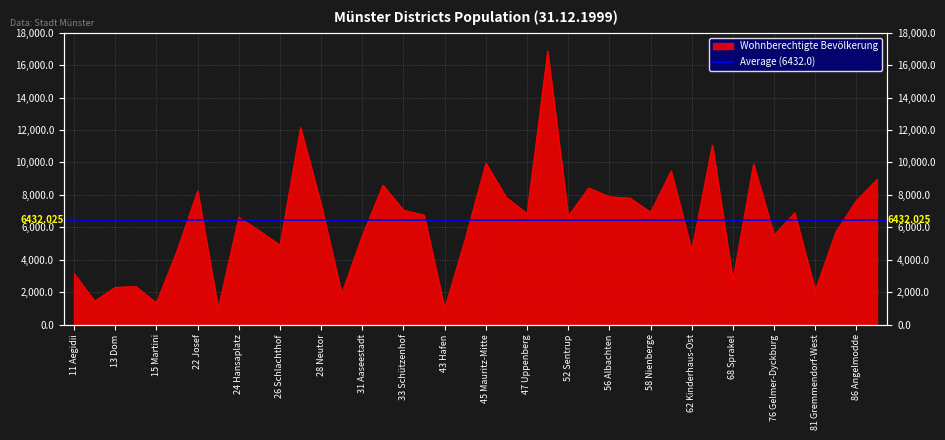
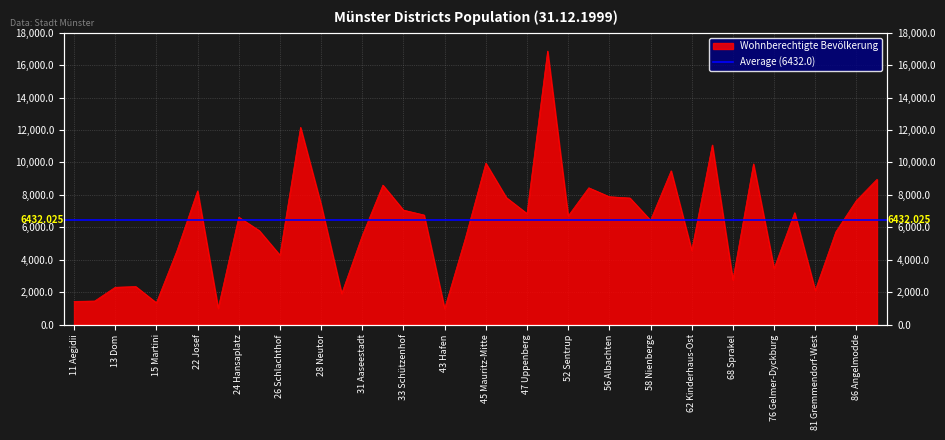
  {
-   "11 Aegidii": "3,100",
+   "11 Aegidii": "1,400",
    "13 Dom": "2,300",
    "15 Martini": "1,300",
    "22 Josef": "8,200",
    "24 Hansaplatz": "6,600",
-   "26 Schlachthof": "4,900",
+   "26 Schlachthof": "4,300",
    "28 Neutor": "7,400",
    "31 Aaseestadt": "5,500",
    "33 Schützenhof": "7,100",
    "43 Hafen": "1,000",
    "45 Mauritz-Mitte": "10,000",
    "47 Uppenberg": "6,800",
    "52 Sentrup": "6,700",
    "56 Albachten": "7,900",
-   "58 Nienberge": "6,900",
+   "58 Nienberge": "6,400",
    "62 Kinderhaus-Ost": "4,600",
    "68 Sprakel": "2,800",
-   "76 Gelmer-Dyckburg": "5,500",
+   "76 Gelmer-Dyckburg": "3,500",
    "81 Gremmendorf-West": "2,100",
    "86 Angelmodde": "7,700"
  }
